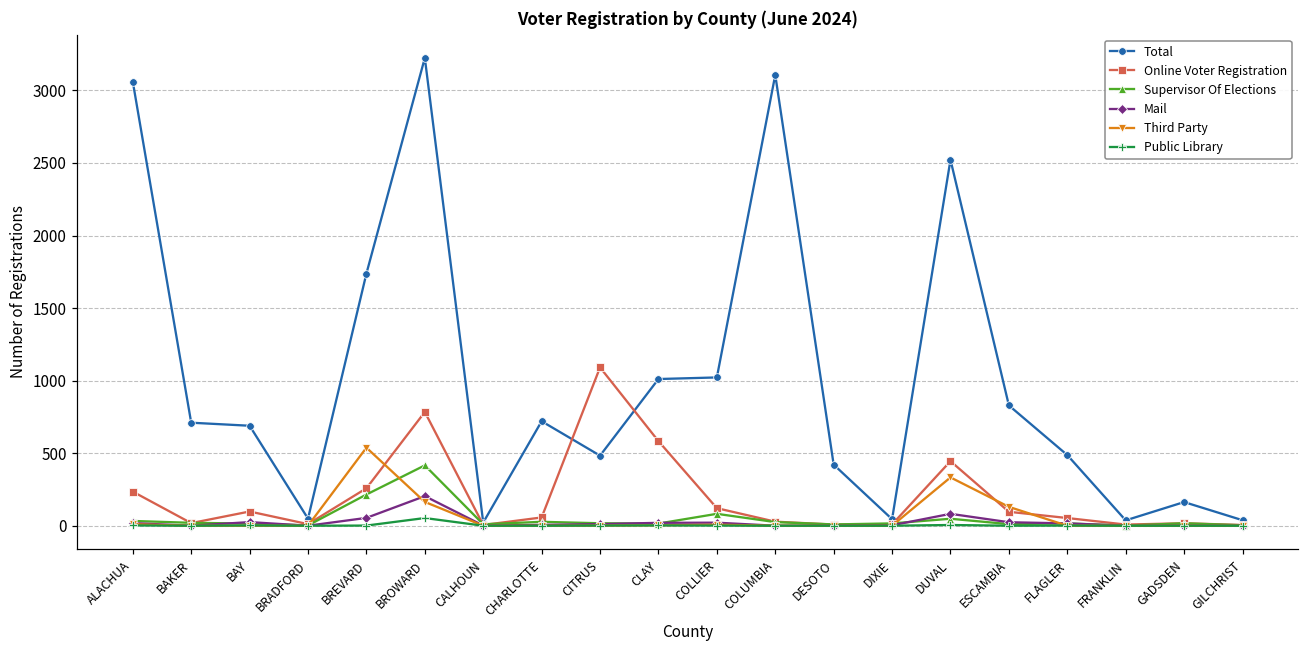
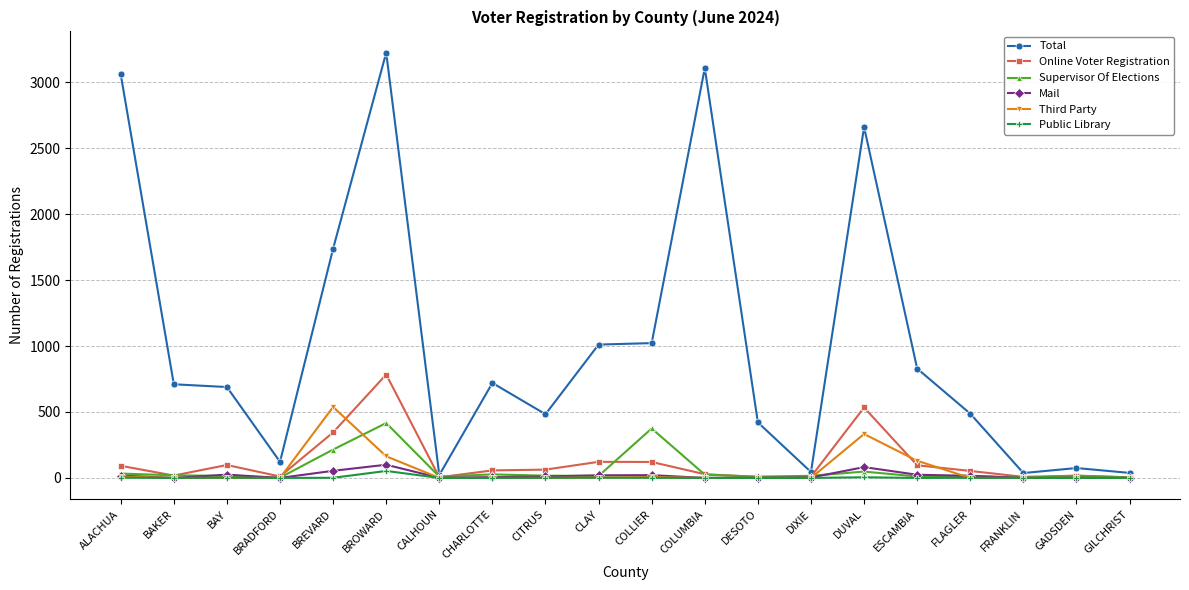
  {
    "Total": {
      "ALACHUA": 3060,
      "BAKER": 710,
      "BAY": 690,
-     "BRADFORD": 50,
+     "BRADFORD": 120,
      "BREVARD": 1740,
      "BROWARD": 3220,
      "CHARLOTTE": 720,
      "CITRUS": 480,
      "CLAY": 1010,
      "COLLIER": 1020,
      "COLUMBIA": 3110,
      "DESOTO": 420,
      "DIXIE": 50,
-     "DUVAL": 2520,
+     "DUVAL": 2660,
      "ESCAMBIA": 830,
      "FLAGLER": 490,
      "FRANKLIN": 40,
-     "GADSDEN": 160,
+     "GADSDEN": 80,
      "GILCHRIST": 40
    },
    "Online Voter Registration": {
-     "ALACHUA": 240,
+     "ALACHUA": 90,
      "BAY": 100,
-     "BREVARD": 260,
+     "BREVARD": 350,
      "BROWARD": 780,
      "CHARLOTTE": 60,
-     "CITRUS": 1090,
-     "CLAY": 580,
+     "CITRUS": 60,
+     "CLAY": 120,
      "COLLIER": 120,
-     "DUVAL": 450,
+     "DUVAL": 530,
      "ESCAMBIA": 100,
      "FLAGLER": 50
    },
    "Supervisor Of Elections": {
      "BREVARD": 220,
      "BROWARD": 420,
      "CHARLOTTE": 30,
-     "COLLIER": 80,
+     "COLLIER": 380,
      "DUVAL": 50
    },
    "Mail": {
      "BREVARD": 50,
-     "BROWARD": 200,
+     "BROWARD": 100,
      "DUVAL": 80
    },
    "Third Party": {
      "BREVARD": 540,
      "BROWARD": 160,
      "DUVAL": 330,
      "ESCAMBIA": 130
    },
    "Public Library": {
      "BREVARD": 0,
      "BROWARD": 50,
      "DUVAL": 10
    }
  }
